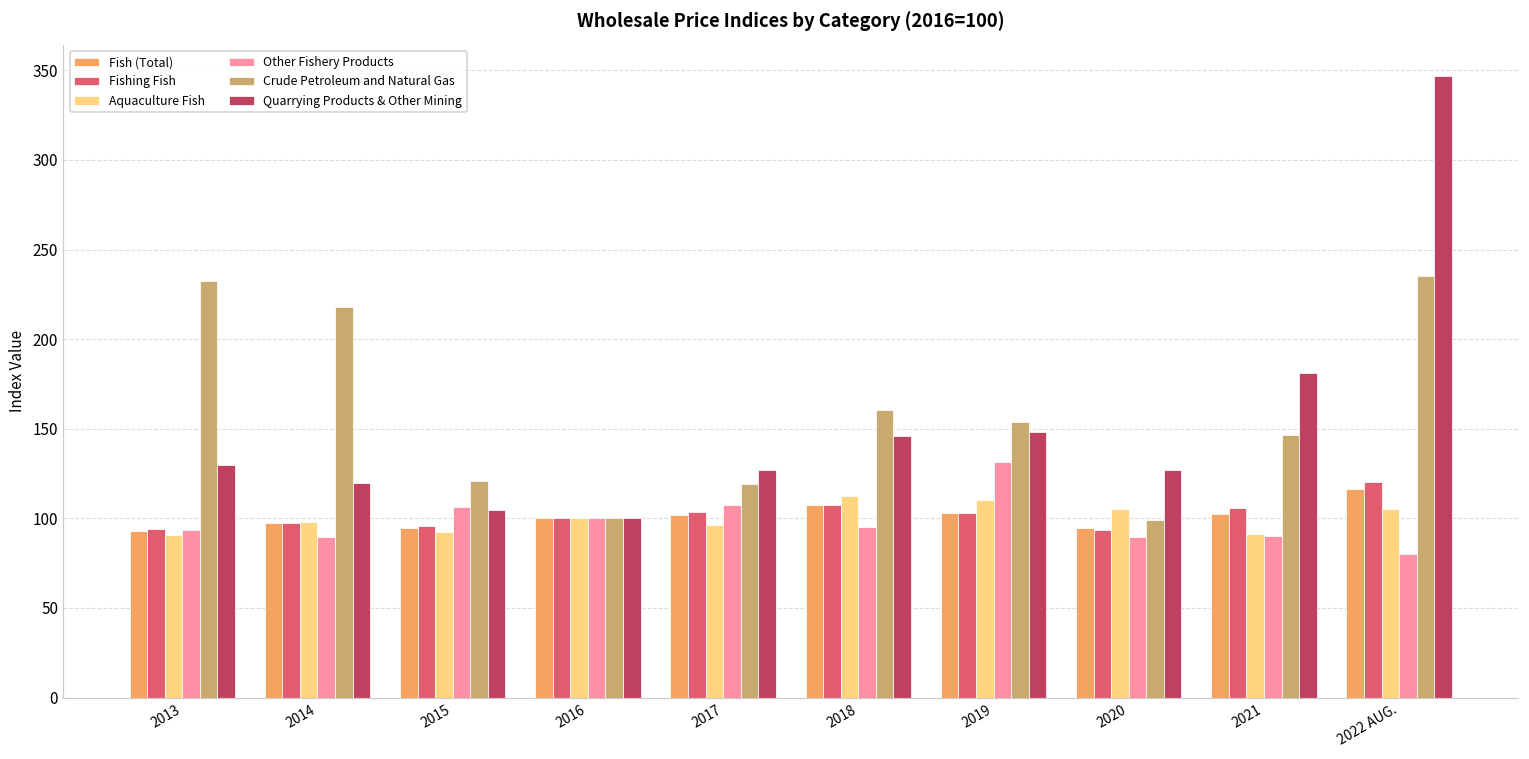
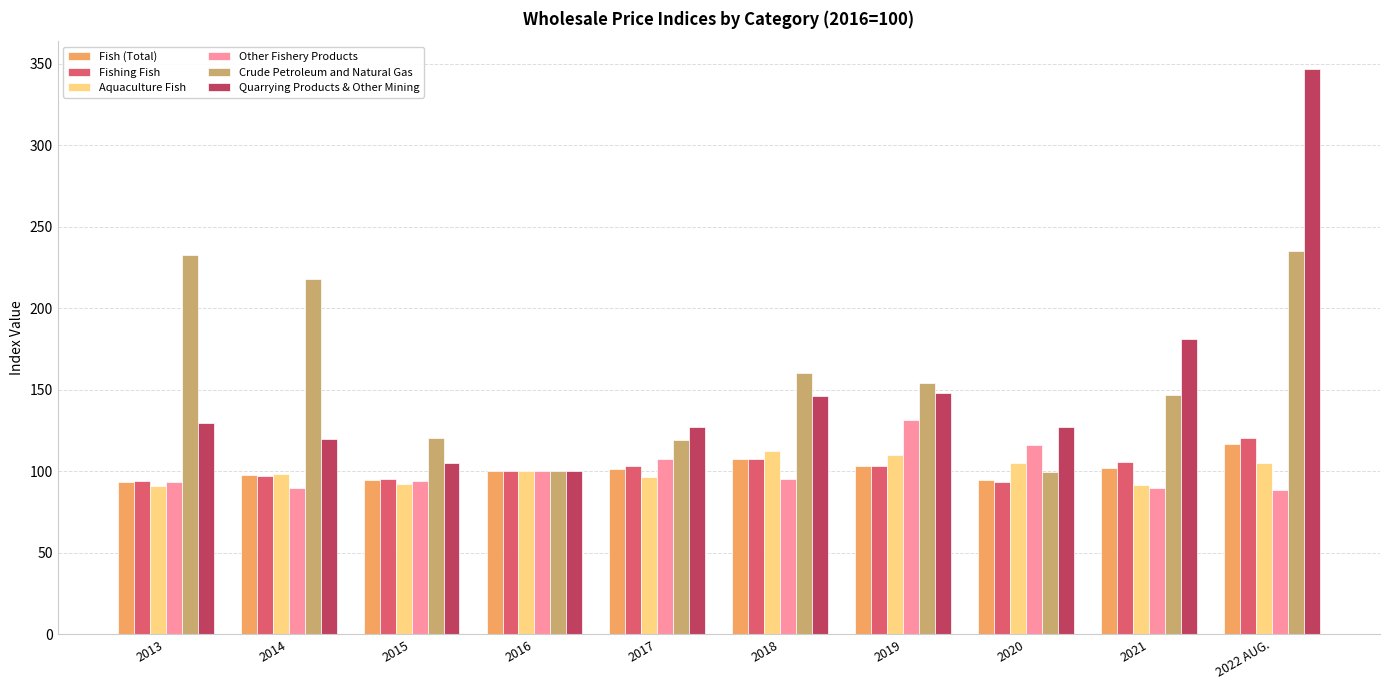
  {
    "Other Fishery Products": {
      "2013": 93,
      "2014": 89,
-     "2015": 106,
+     "2015": 94,
      "2016": 100,
      "2017": 108,
      "2018": 95,
      "2019": 132,
-     "2020": 90,
+     "2020": 116,
      "2021": 90,
-     "2022 AUG.": 80
+     "2022 AUG.": 88
    }
  }
